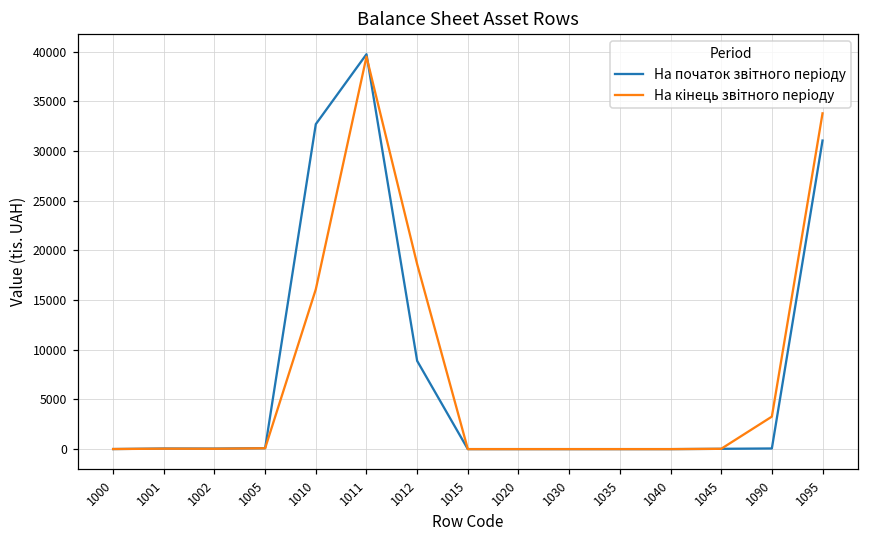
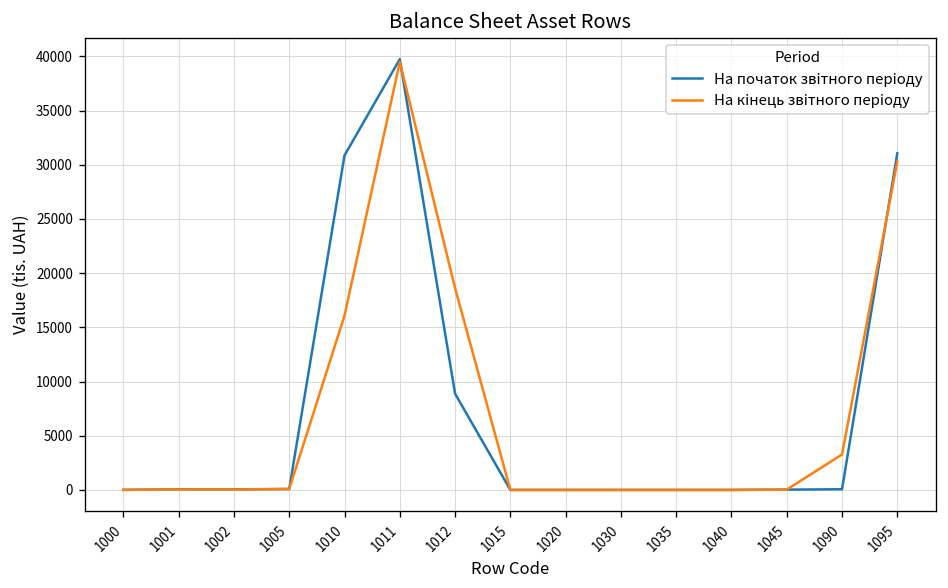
  {
    "На початок звiтного перiоду": {
-     "1010": 33000,
+     "1010": 31000,
      "1012": 9000,
      "1090": 0,
      "1095": 31000
    },
    "На кiнець звiтного перiоду": {
      "1010": 16000,
      "1012": 19000,
      "1090": 3000,
-     "1095": 34000
+     "1095": 30000
    }
  }
